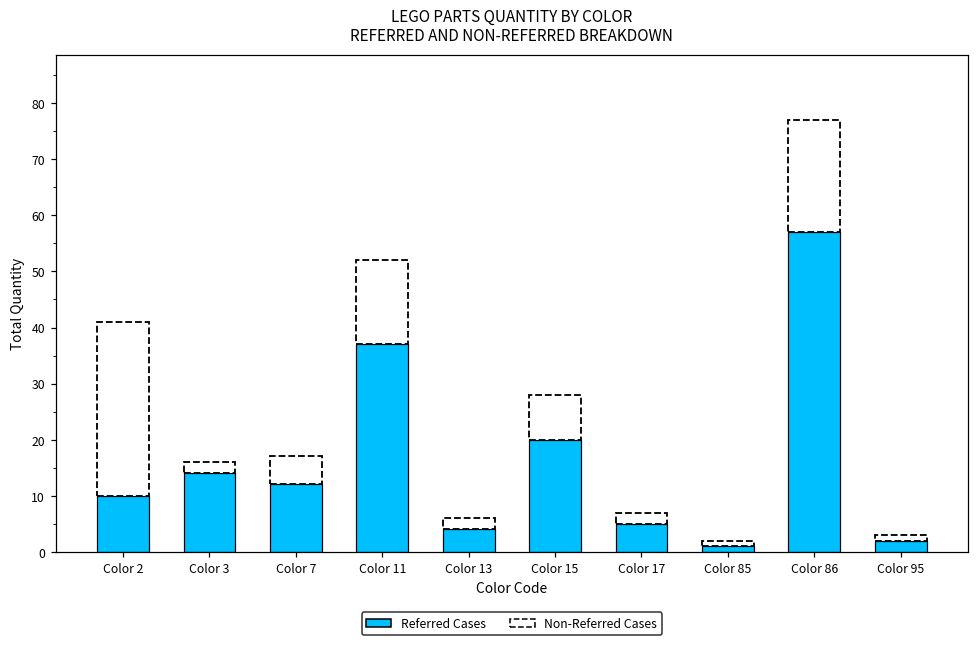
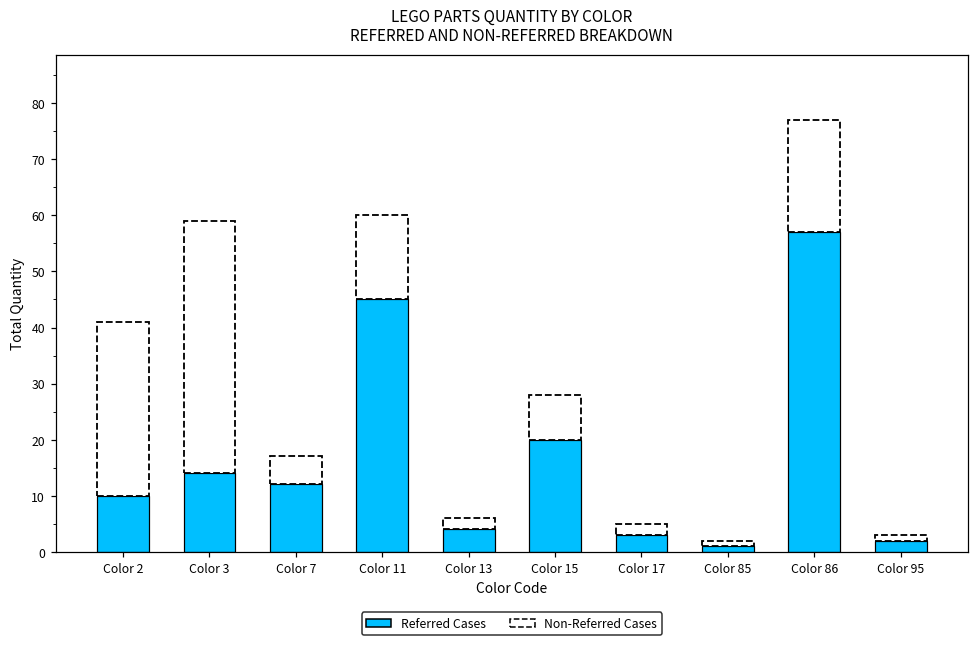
  {
    "Referred Cases": {
      "Color 2": 10,
      "Color 3": 14,
      "Color 7": 12,
-     "Color 11": 37,
+     "Color 11": 45,
      "Color 13": 4,
      "Color 15": 20,
-     "Color 17": 5,
+     "Color 17": 3,
      "Color 85": 1,
      "Color 86": 57,
      "Color 95": 2
    },
    "Non-Referred Cases": {
      "Color 2": 31,
-     "Color 3": 2,
+     "Color 3": 45,
      "Color 7": 5,
      "Color 11": 15,
      "Color 13": 2,
      "Color 15": 8,
      "Color 17": 2,
      "Color 85": 1,
      "Color 86": 20,
      "Color 95": 1
    }
  }
